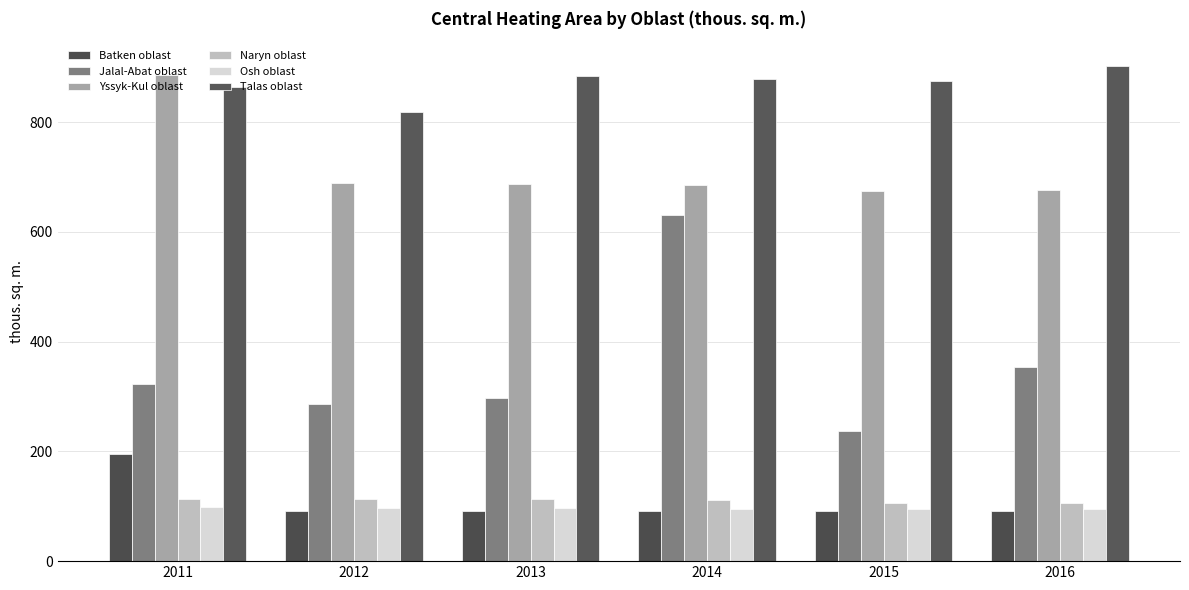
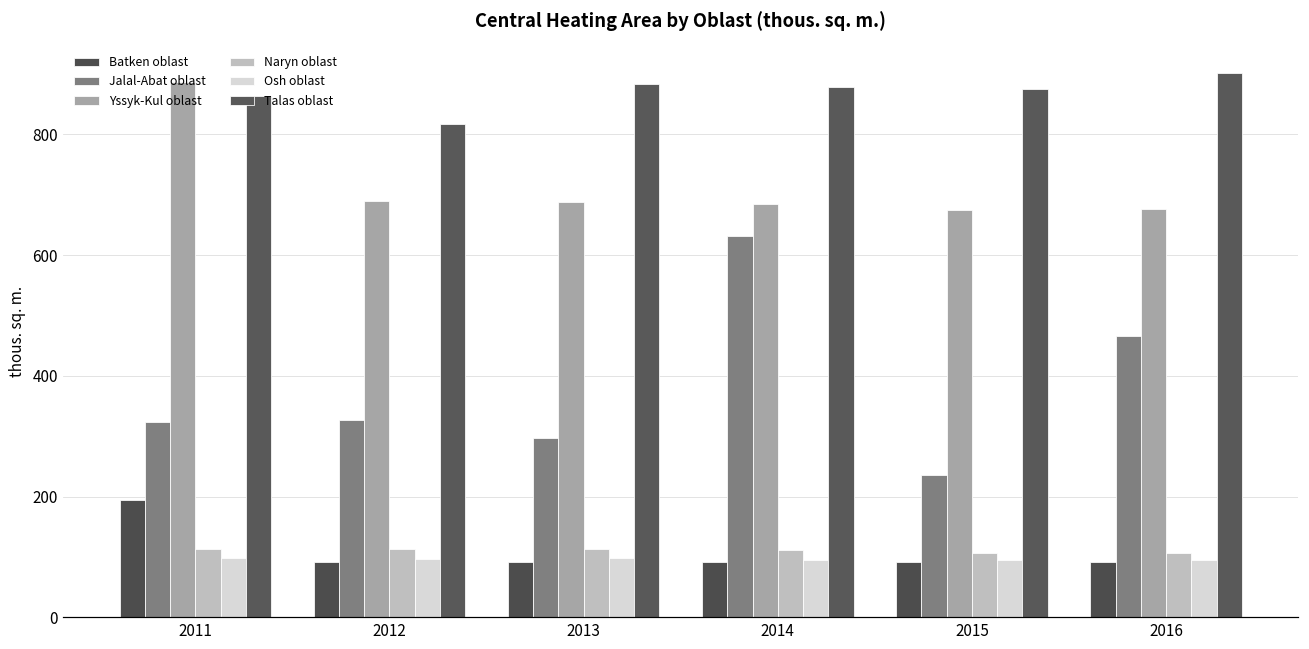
  {
    "Jalal-Abat oblast": {
      "2011": 320,
-     "2012": 290,
+     "2012": 330,
      "2013": 300,
      "2014": 630,
      "2015": 240,
-     "2016": 350
+     "2016": 470
    }
  }
